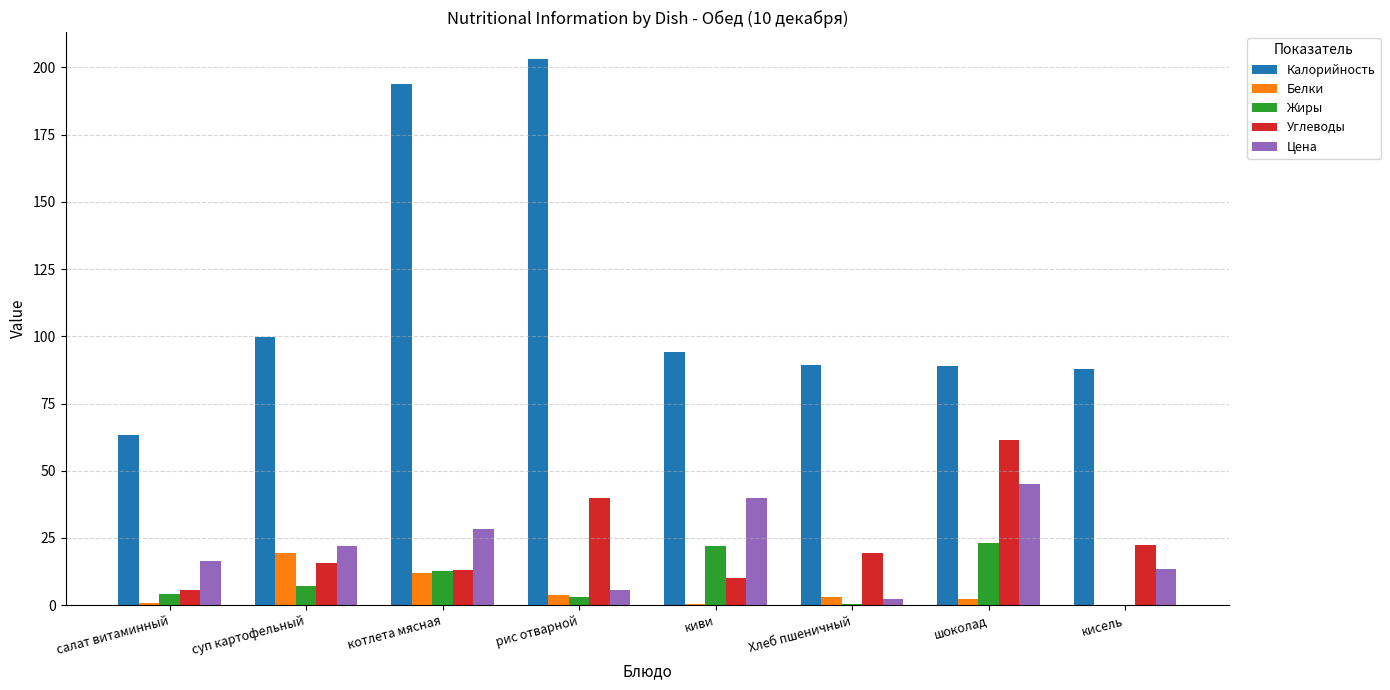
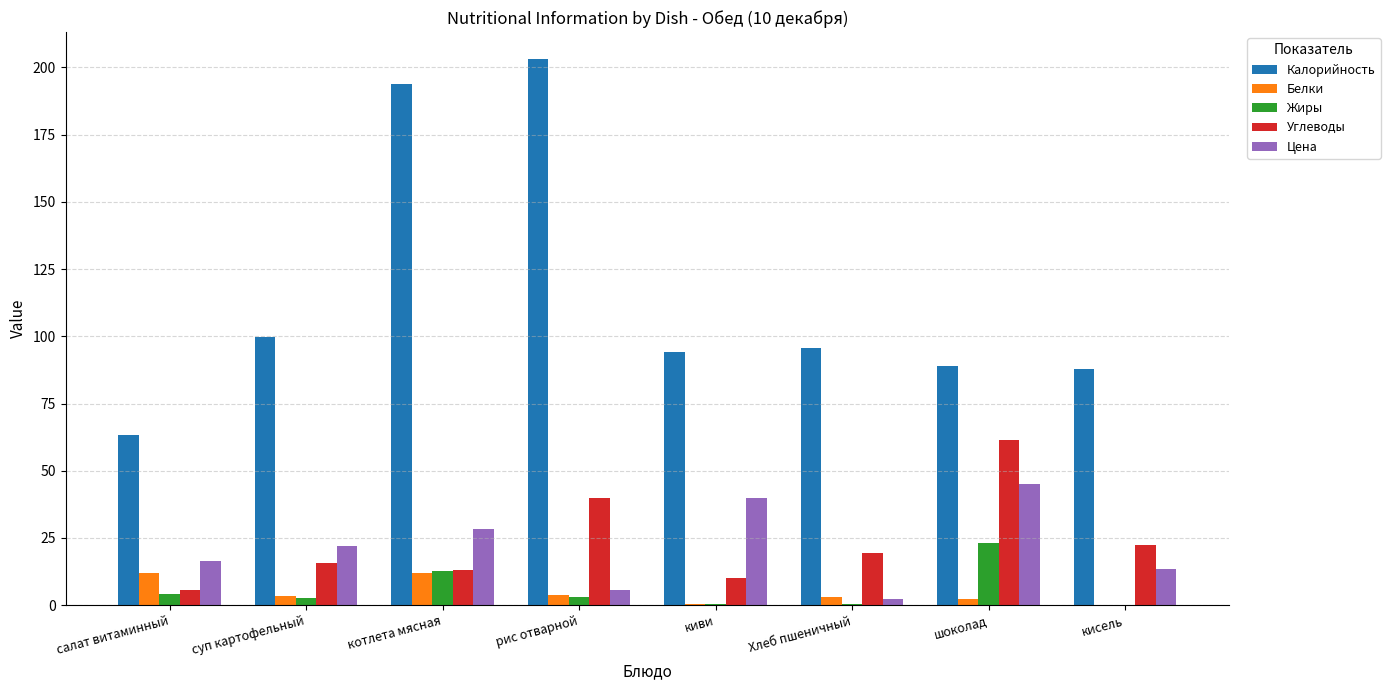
  {
    "Калорийность": {
      "салат витаминный": 63,
      "суп картофельный": 100,
      "котлета мясная": 194,
      "рис отварной": 203,
      "киви": 94,
-     "Хлеб пшеничный": 89,
+     "Хлеб пшеничный": 96,
      "шоколад": 89,
      "кисель": 88
    },
    "Белки": {
-     "салат витаминный": 1,
-     "суп картофельный": 19,
+     "салат витаминный": 12,
+     "суп картофельный": 3,
      "котлета мясная": 12,
      "рис отварной": 4,
      "Хлеб пшеничный": 3,
      "шоколад": 3
    },
    "Жиры": {
      "салат витаминный": 4,
-     "суп картофельный": 7,
+     "суп картофельный": 3,
      "котлета мясная": 13,
      "рис отварной": 3,
-     "киви": 22,
+     "киви": 0,
      "шоколад": 23
    },
    "Углеводы": {
      "салат витаминный": 6,
      "суп картофельный": 16,
      "котлета мясная": 13,
      "рис отварной": 40,
      "киви": 10,
      "Хлеб пшеничный": 19,
      "шоколад": 61,
      "кисель": 22
    },
    "Цена": {
      "салат витаминный": 16,
      "суп картофельный": 22,
      "котлета мясная": 28,
      "рис отварной": 6,
      "киви": 40,
      "Хлеб пшеничный": 2,
      "шоколад": 45,
      "кисель": 13
    }
  }
